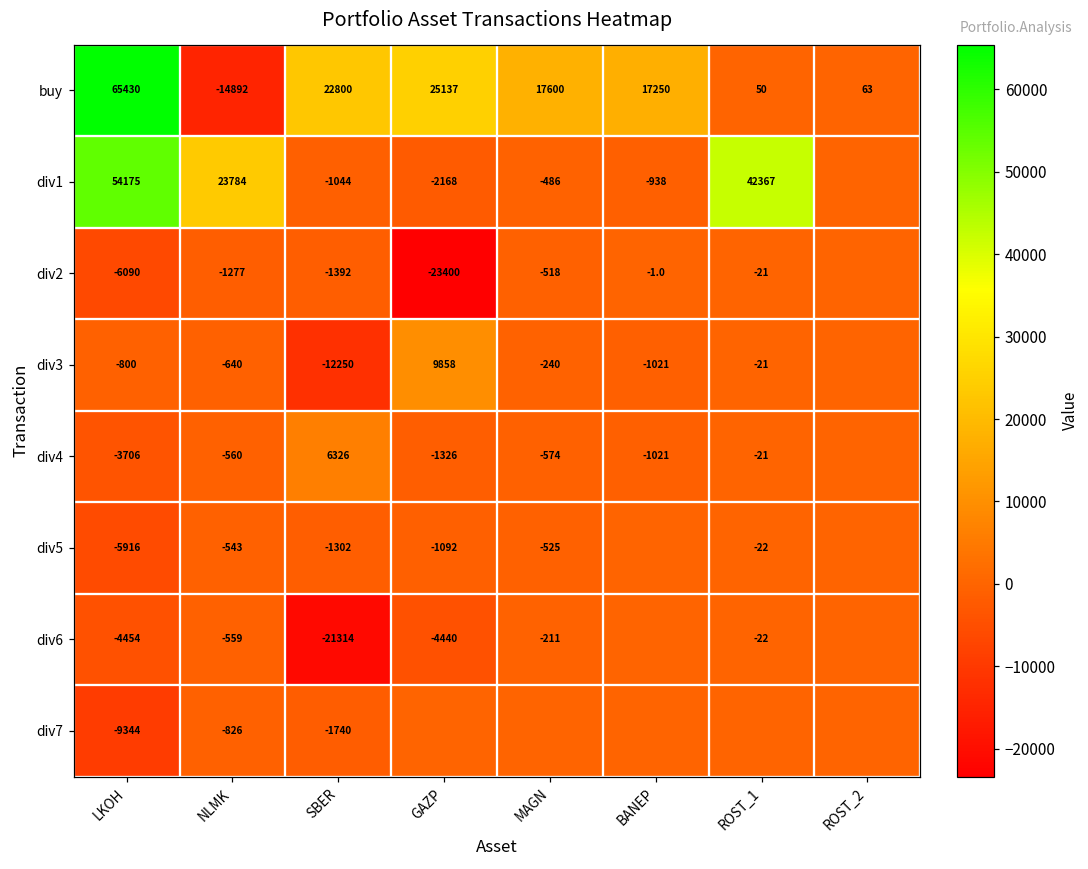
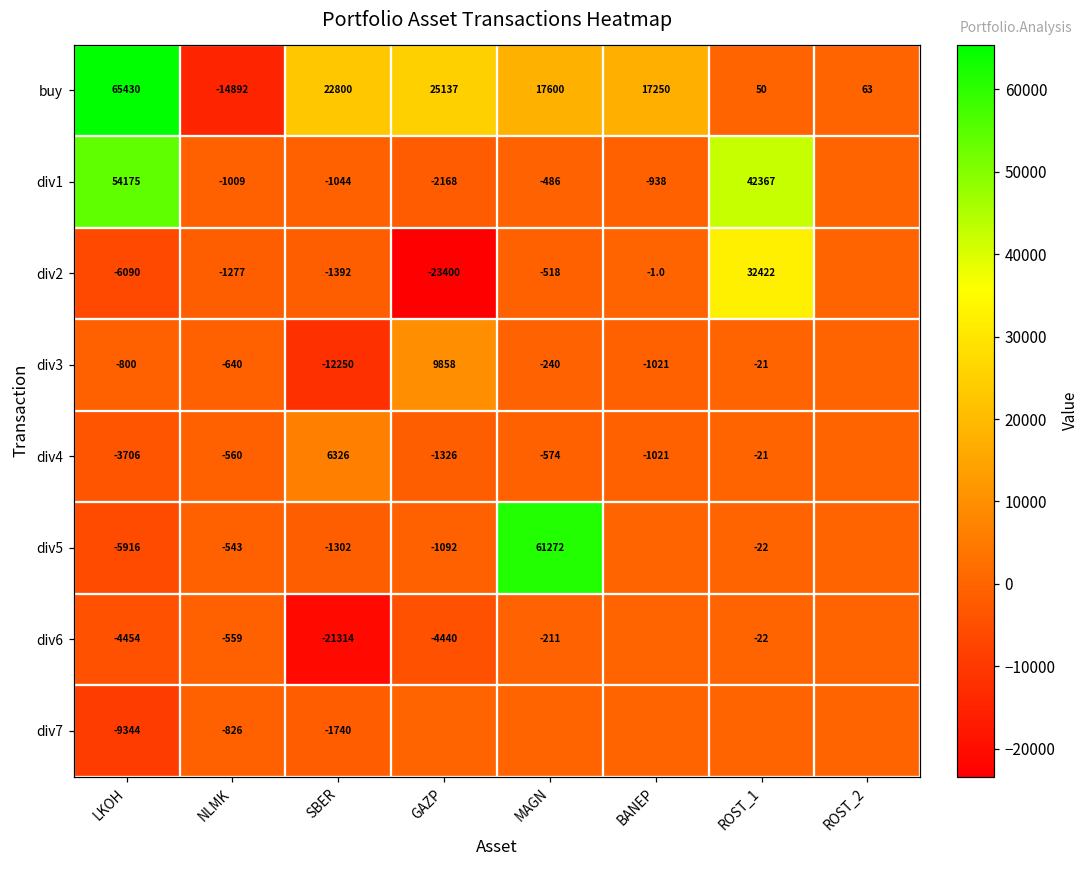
  {
    "buy": {
      "LKOH": 65430,
      "NLMK": -14892,
      "SBER": 22800,
      "GAZP": 25137,
      "MAGN": 17600,
      "BANEP": 17250,
      "ROST_1": 50,
      "ROST_2": 63
    },
    "div1": {
      "LKOH": 54175,
-     "NLMK": 23784,
+     "NLMK": -1009,
      "SBER": -1044,
      "GAZP": -2168,
      "MAGN": -486,
      "BANEP": -938,
      "ROST_1": 42367
    },
    "div2": {
      "LKOH": -6090,
      "NLMK": -1277,
      "SBER": -1392,
      "GAZP": -23400,
      "MAGN": -518,
      "BANEP": -1.0,
-     "ROST_1": -21
+     "ROST_1": 32422
    },
    "div3": {
      "LKOH": -800,
      "NLMK": -640,
      "SBER": -12250,
      "GAZP": 9858,
      "MAGN": -240,
      "BANEP": -1021,
      "ROST_1": -21
    },
    "div4": {
      "LKOH": -3706,
      "NLMK": -560,
      "SBER": 6326,
      "GAZP": -1326,
      "MAGN": -574,
      "BANEP": -1021,
      "ROST_1": -21
    },
    "div5": {
      "LKOH": -5916,
      "NLMK": -543,
      "SBER": -1302,
      "GAZP": -1092,
-     "MAGN": -525,
+     "MAGN": 61272,
      "ROST_1": -22
    },
    "div6": {
      "LKOH": -4454,
      "NLMK": -559,
      "SBER": -21314,
      "GAZP": -4440,
      "MAGN": -211,
      "ROST_1": -22
    },
    "div7": {
      "LKOH": -9344,
      "NLMK": -826,
      "SBER": -1740
    }
  }
